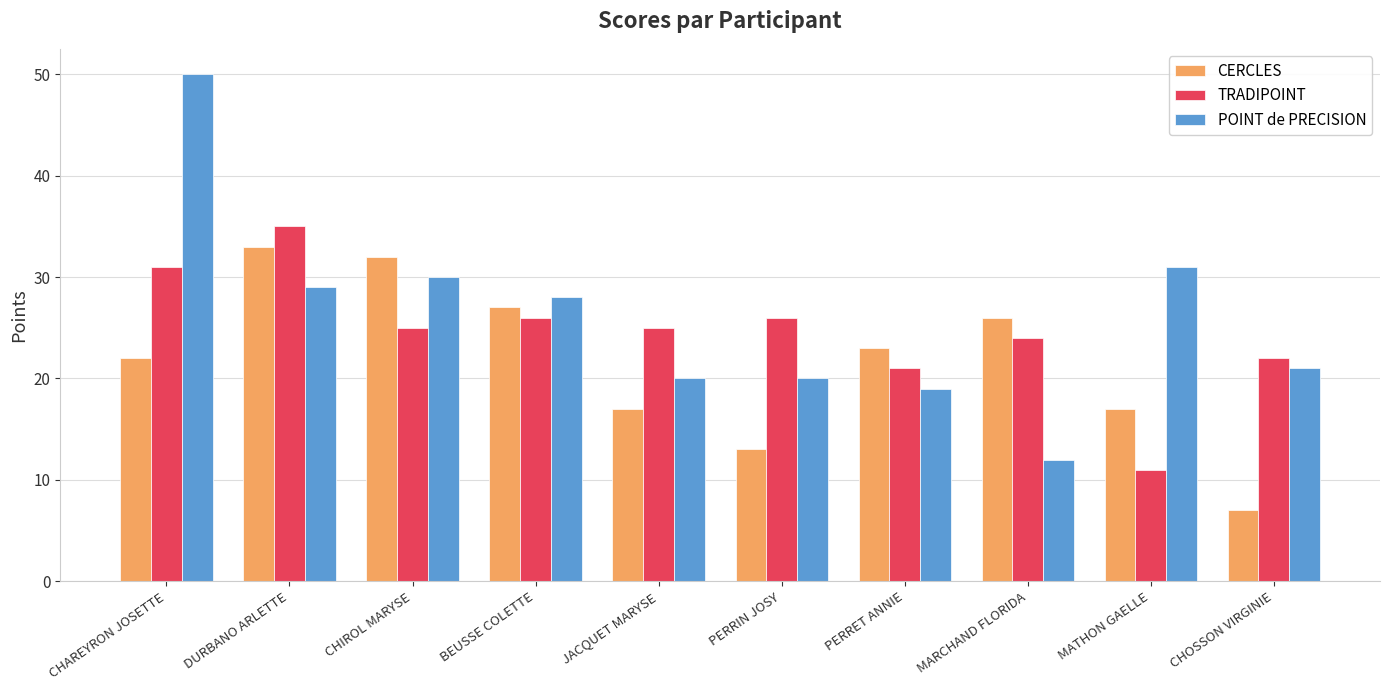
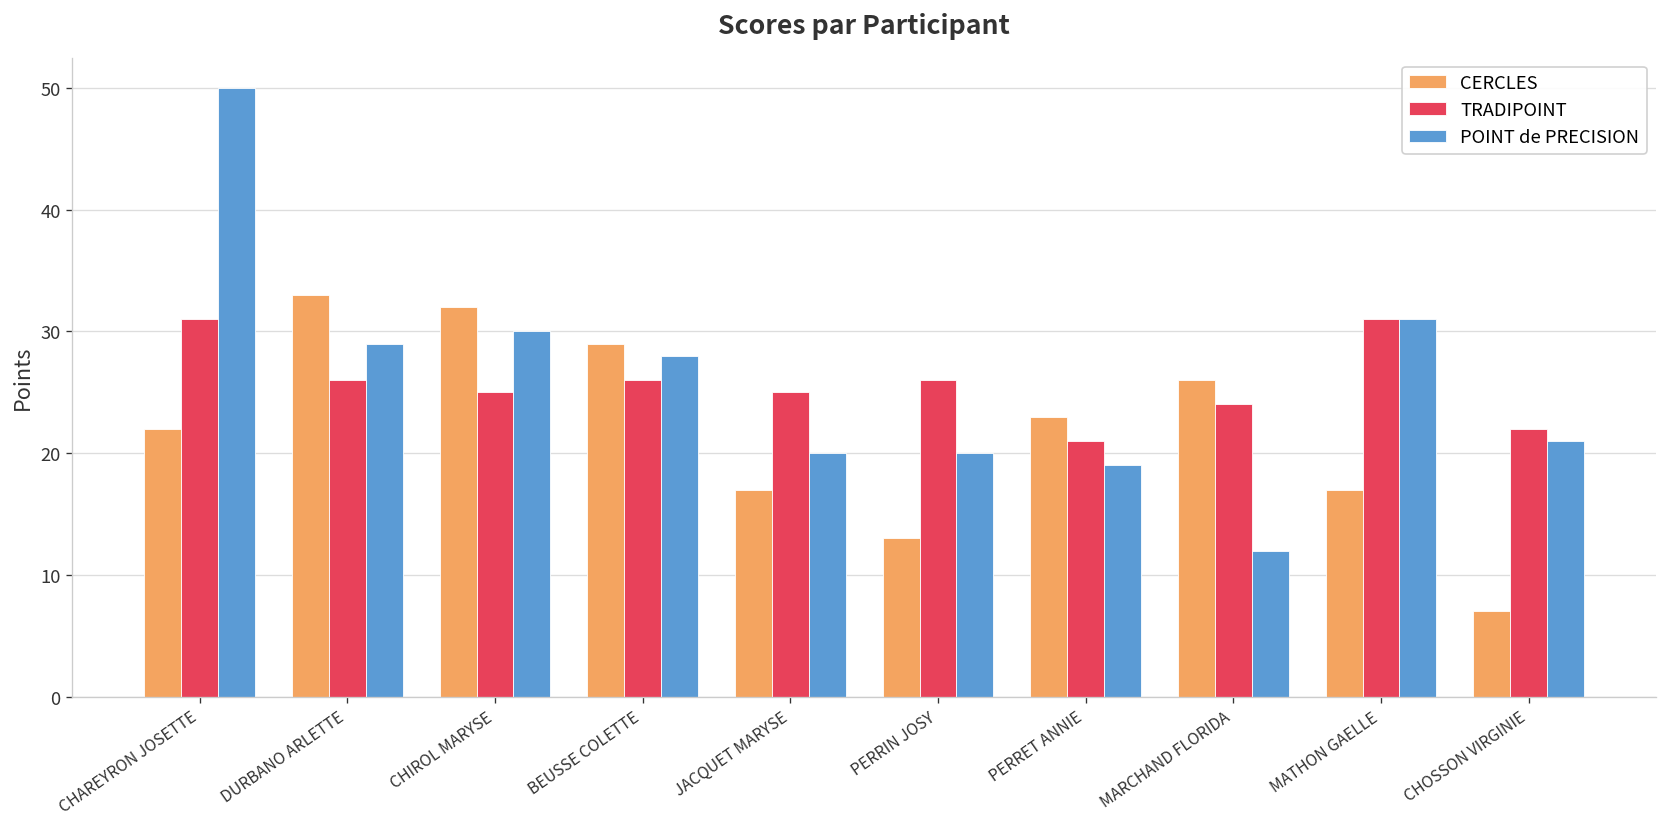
  {
    "CERCLES": {
      "CHAREYRON JOSETTE": 22,
      "DURBANO ARLETTE": 33,
      "CHIROL MARYSE": 32,
-     "BEUSSE COLETTE": 27,
+     "BEUSSE COLETTE": 29,
      "JACQUET MARYSE": 17,
      "PERRIN JOSY": 13,
      "PERRET ANNIE": 23,
      "MARCHAND FLORIDA": 26,
      "MATHON GAELLE": 17,
      "CHOSSON VIRGINIE": 7
    },
    "TRADIPOINT": {
      "CHAREYRON JOSETTE": 31,
-     "DURBANO ARLETTE": 35,
+     "DURBANO ARLETTE": 26,
      "CHIROL MARYSE": 25,
      "BEUSSE COLETTE": 26,
      "JACQUET MARYSE": 25,
      "PERRIN JOSY": 26,
      "PERRET ANNIE": 21,
      "MARCHAND FLORIDA": 24,
-     "MATHON GAELLE": 11,
+     "MATHON GAELLE": 31,
      "CHOSSON VIRGINIE": 22
    },
    "POINT de PRECISION": {
      "CHAREYRON JOSETTE": 50,
      "DURBANO ARLETTE": 29,
      "CHIROL MARYSE": 30,
      "BEUSSE COLETTE": 28,
      "JACQUET MARYSE": 20,
      "PERRIN JOSY": 20,
      "PERRET ANNIE": 19,
      "MARCHAND FLORIDA": 12,
      "MATHON GAELLE": 31,
      "CHOSSON VIRGINIE": 21
    }
  }
